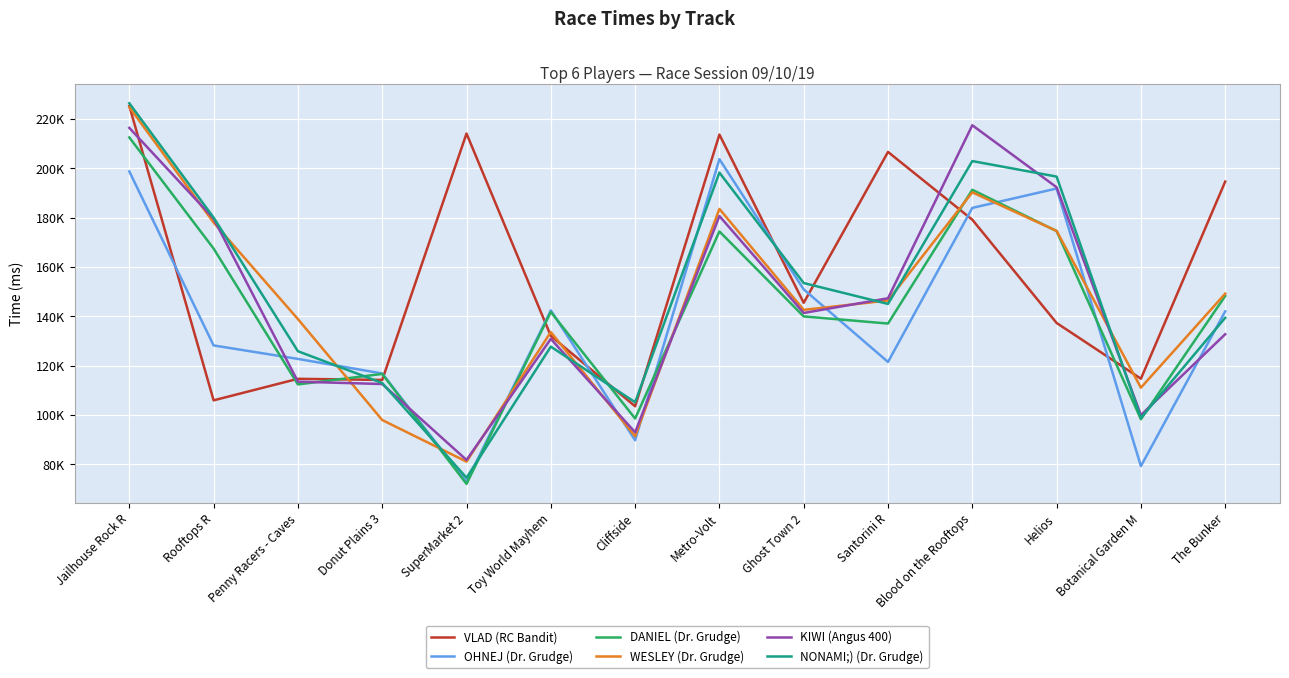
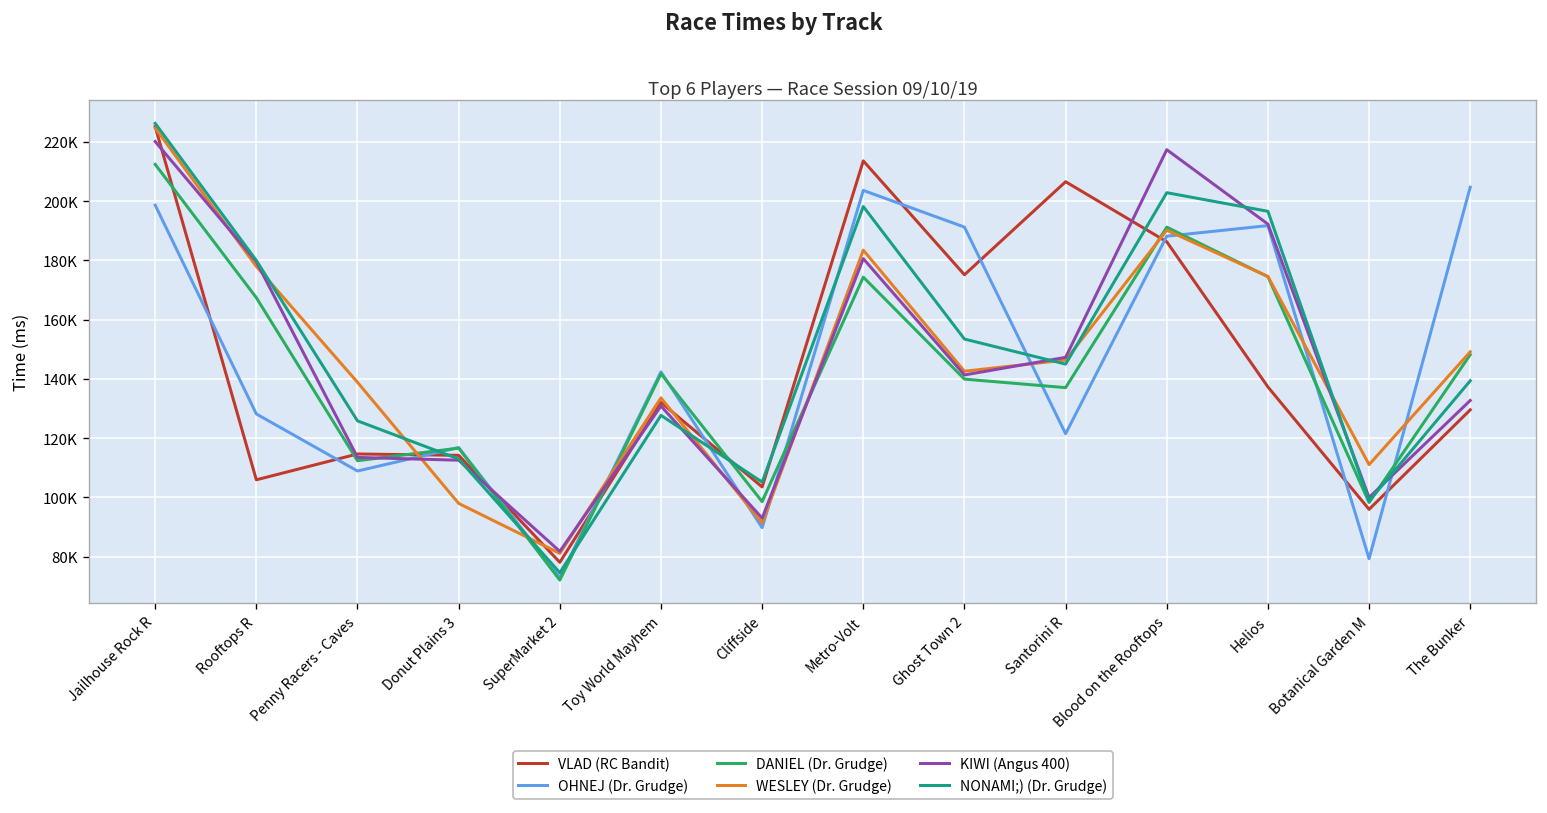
  {
    "VLAD (RC Bandit)": {
      "Rooftops R": 106000,
      "Penny Racers - Caves": 115000,
      "Donut Plains 3": 114000,
-     "SuperMarket 2": 214000,
+     "SuperMarket 2": 78000,
      "Toy World Mayhem": 132000,
      "Cliffside": 104000,
      "Metro-Volt": 214000,
-     "Ghost Town 2": 145000,
+     "Ghost Town 2": 175000,
      "Santorini R": 207000,
-     "Blood on the Rooftops": 179000,
+     "Blood on the Rooftops": 186000,
      "Helios": 137000,
-     "Botanical Garden M": 115000,
-     "The Bunker": 195000
+     "Botanical Garden M": 96000,
+     "The Bunker": 130000
    },
    "OHNEJ (Dr. Grudge)": {
      "Jailhouse Rock R": 199000,
      "Rooftops R": 128000,
-     "Penny Racers - Caves": 123000,
+     "Penny Racers - Caves": 109000,
      "Cliffside": 90000,
      "Metro-Volt": 204000,
-     "Ghost Town 2": 151000,
+     "Ghost Town 2": 191000,
      "Santorini R": 122000,
-     "Blood on the Rooftops": 184000,
+     "Blood on the Rooftops": 188000,
      "Botanical Garden M": 79000,
-     "The Bunker": 142000
+     "The Bunker": 205000
    },
    "WESLEY (Dr. Grudge)": {
      "Rooftops R": 178000,
      "Penny Racers - Caves": 139000,
      "Donut Plains 3": 98000,
      "Toy World Mayhem": 134000,
      "Cliffside": 91000,
      "Metro-Volt": 183000,
      "Ghost Town 2": 143000,
      "Blood on the Rooftops": 190000,
      "Botanical Garden M": 111000
    },
    "KIWI (Angus 400)": {
-     "Jailhouse Rock R": 216000,
+     "Jailhouse Rock R": 220000,
      "Penny Racers - Caves": 114000,
      "Toy World Mayhem": 131000,
      "Cliffside": 93000,
      "Metro-Volt": 181000,
      "Ghost Town 2": 141000,
      "Blood on the Rooftops": 217000,
      "Botanical Garden M": 100000,
      "The Bunker": 133000
    }
  }
